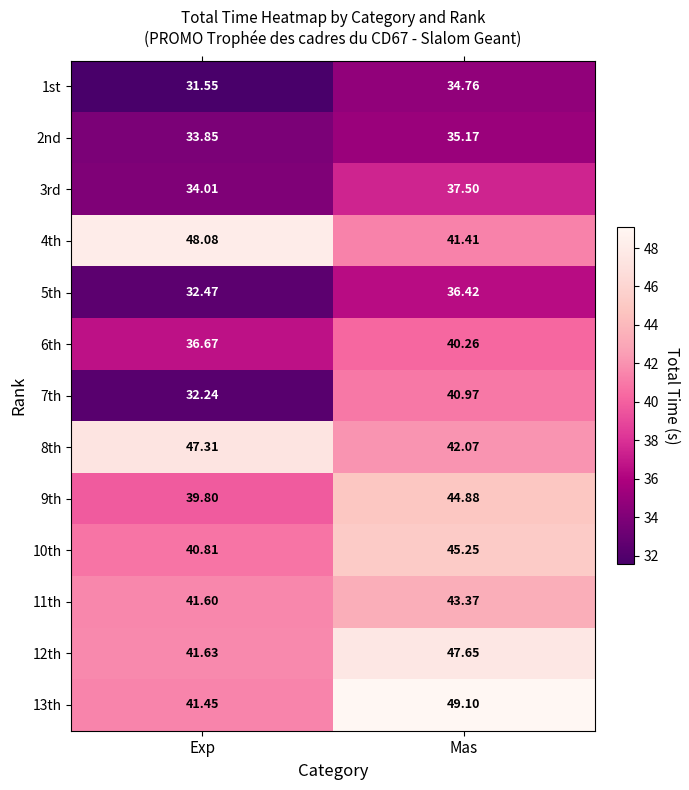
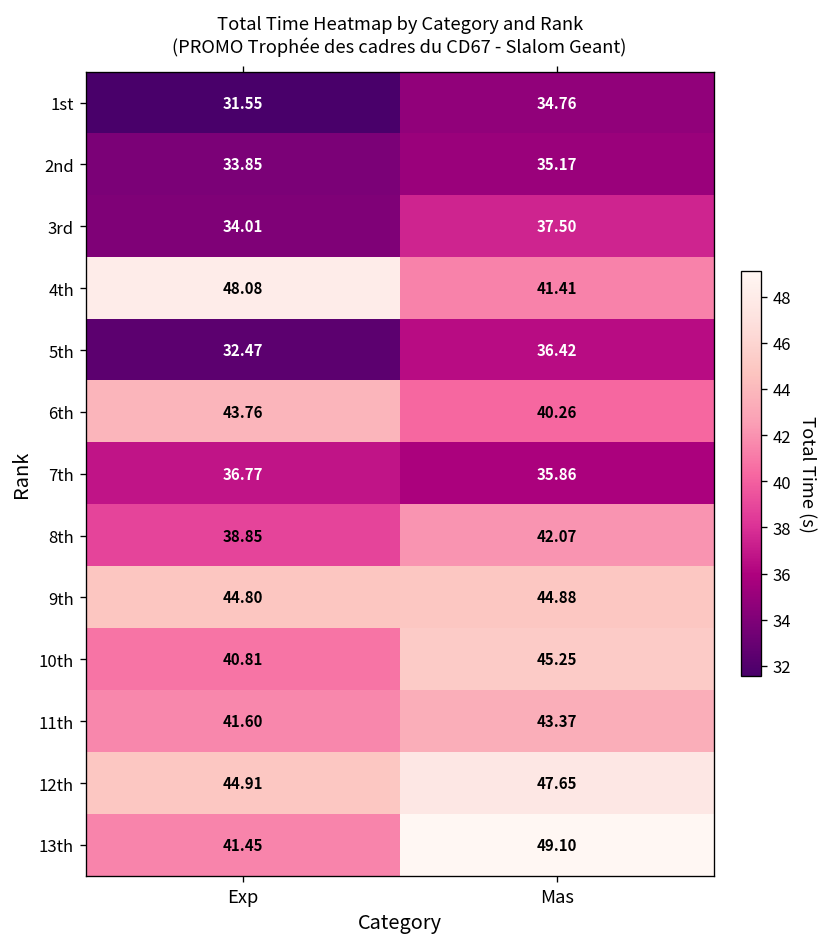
  {
    "1st": {
      "Exp": 31.55,
      "Mas": 34.76
    },
    "2nd": {
      "Exp": 33.85,
      "Mas": 35.17
    },
    "3rd": {
      "Exp": 34.01,
      "Mas": 37.50
    },
    "4th": {
      "Exp": 48.08,
      "Mas": 41.41
    },
    "5th": {
      "Exp": 32.47,
      "Mas": 36.42
    },
    "6th": {
-     "Exp": 36.67,
+     "Exp": 43.76,
      "Mas": 40.26
    },
    "7th": {
-     "Exp": 32.24,
-     "Mas": 40.97
+     "Exp": 36.77,
+     "Mas": 35.86
    },
    "8th": {
-     "Exp": 47.31,
+     "Exp": 38.85,
      "Mas": 42.07
    },
    "9th": {
-     "Exp": 39.80,
+     "Exp": 44.80,
      "Mas": 44.88
    },
    "10th": {
      "Exp": 40.81,
      "Mas": 45.25
    },
    "11th": {
      "Exp": 41.60,
      "Mas": 43.37
    },
    "12th": {
-     "Exp": 41.63,
+     "Exp": 44.91,
      "Mas": 47.65
    },
    "13th": {
      "Exp": 41.45,
      "Mas": 49.10
    }
  }
